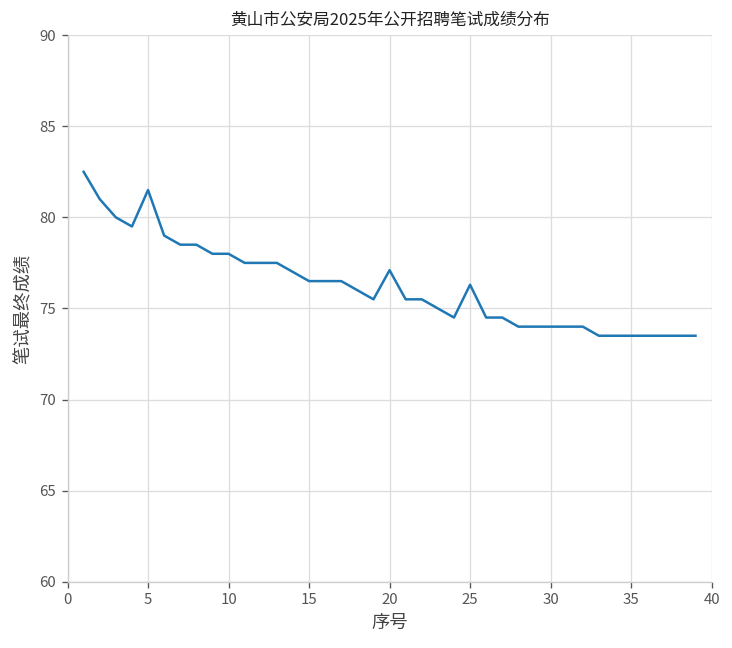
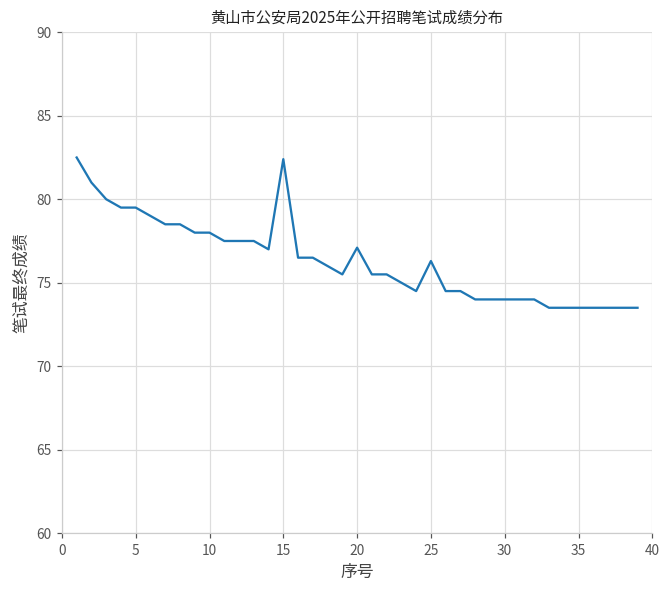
  {
-   "5": 81.5,
+   "5": 79.5,
    "10": 78.0,
-   "15": 76.5,
+   "15": 82.4,
    "20": 77.1,
    "25": 76.3,
    "30": 74.0,
    "35": 73.5
  }
